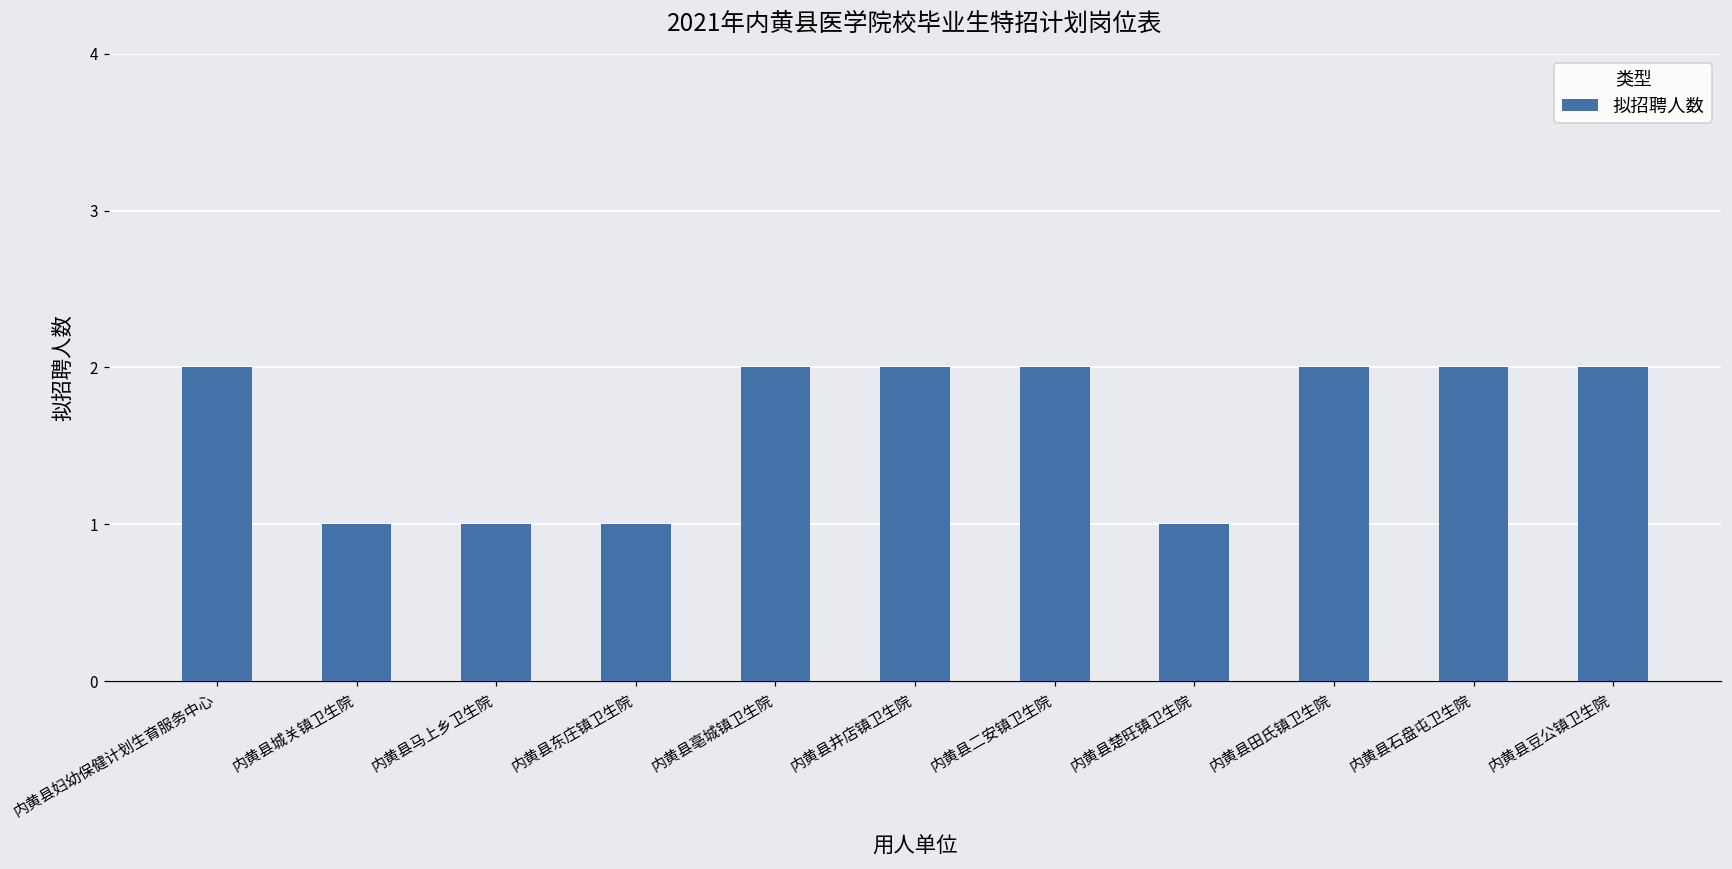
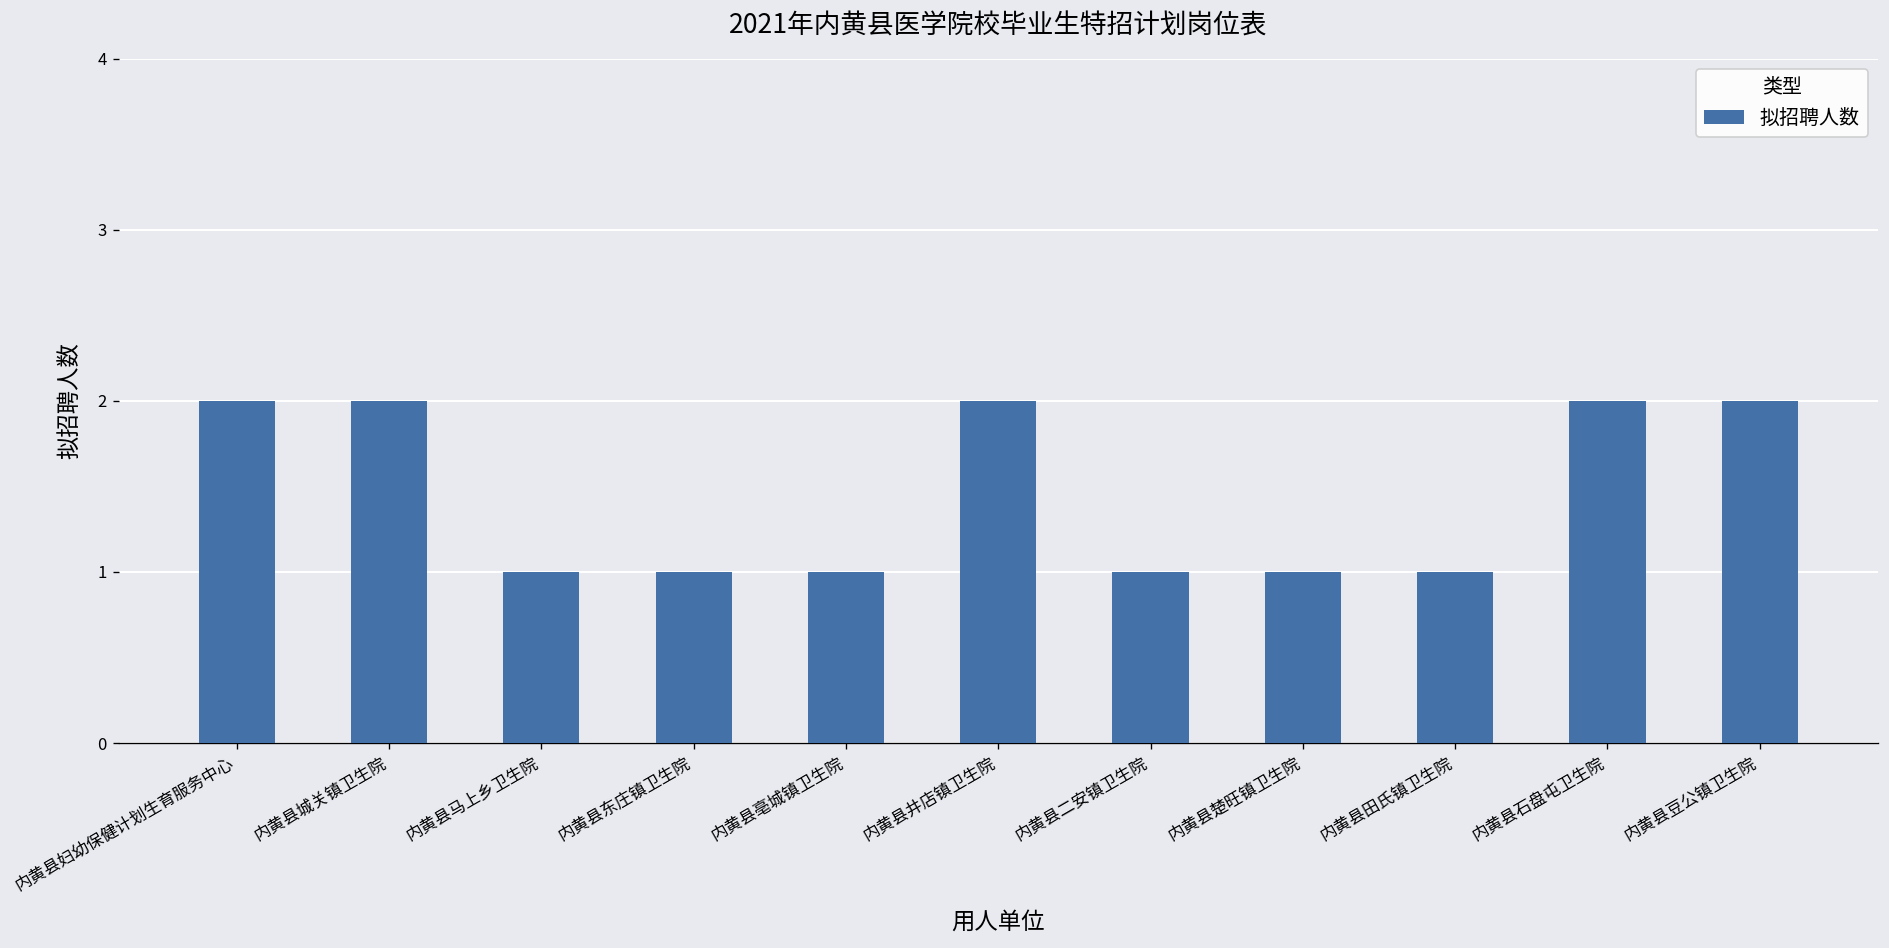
  {
    "内黄县妇幼保健计划生育服务中心": 2,
-   "内黄县城关镇卫生院": 1,
+   "内黄县城关镇卫生院": 2,
    "内黄县马上乡卫生院": 1,
    "内黄县东庄镇卫生院": 1,
-   "内黄县亳城镇卫生院": 2,
+   "内黄县亳城镇卫生院": 1,
    "内黄县井店镇卫生院": 2,
-   "内黄县二安镇卫生院": 2,
+   "内黄县二安镇卫生院": 1,
    "内黄县楚旺镇卫生院": 1,
-   "内黄县田氏镇卫生院": 2,
+   "内黄县田氏镇卫生院": 1,
    "内黄县石盘屯卫生院": 2,
    "内黄县豆公镇卫生院": 2
  }
